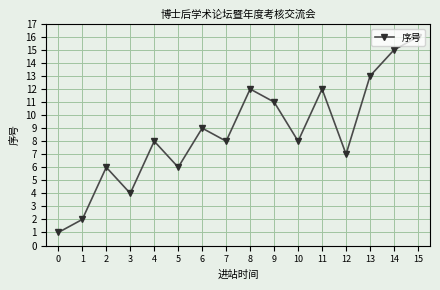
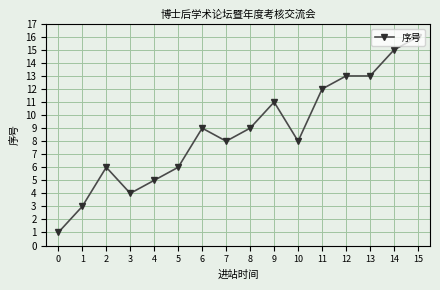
  {
    "0": 1,
-   "1": 2,
+   "1": 3,
    "2": 6,
    "3": 4,
-   "4": 8,
+   "4": 5,
    "5": 6,
    "6": 9,
    "7": 8,
-   "8": 12,
+   "8": 9,
    "9": 11,
    "10": 8,
    "11": 12,
-   "12": 7,
+   "12": 13,
    "13": 13,
    "14": 15
  }
